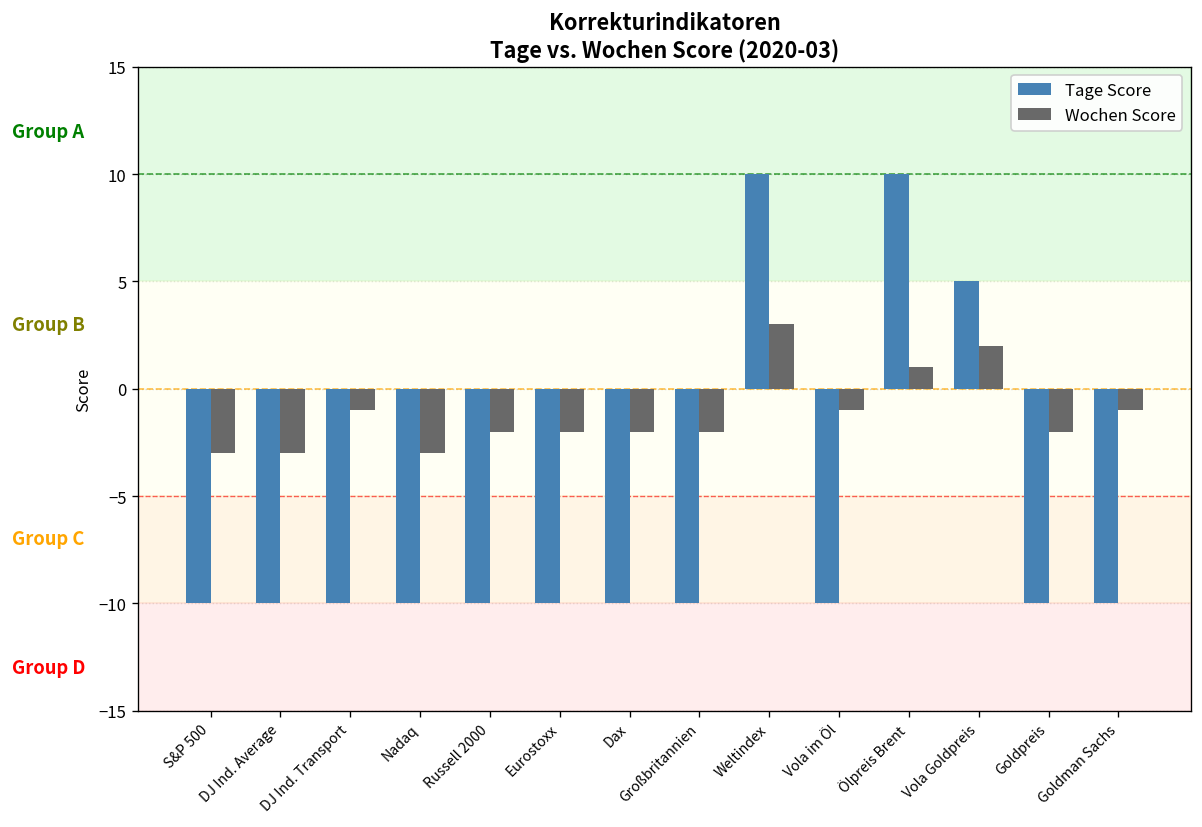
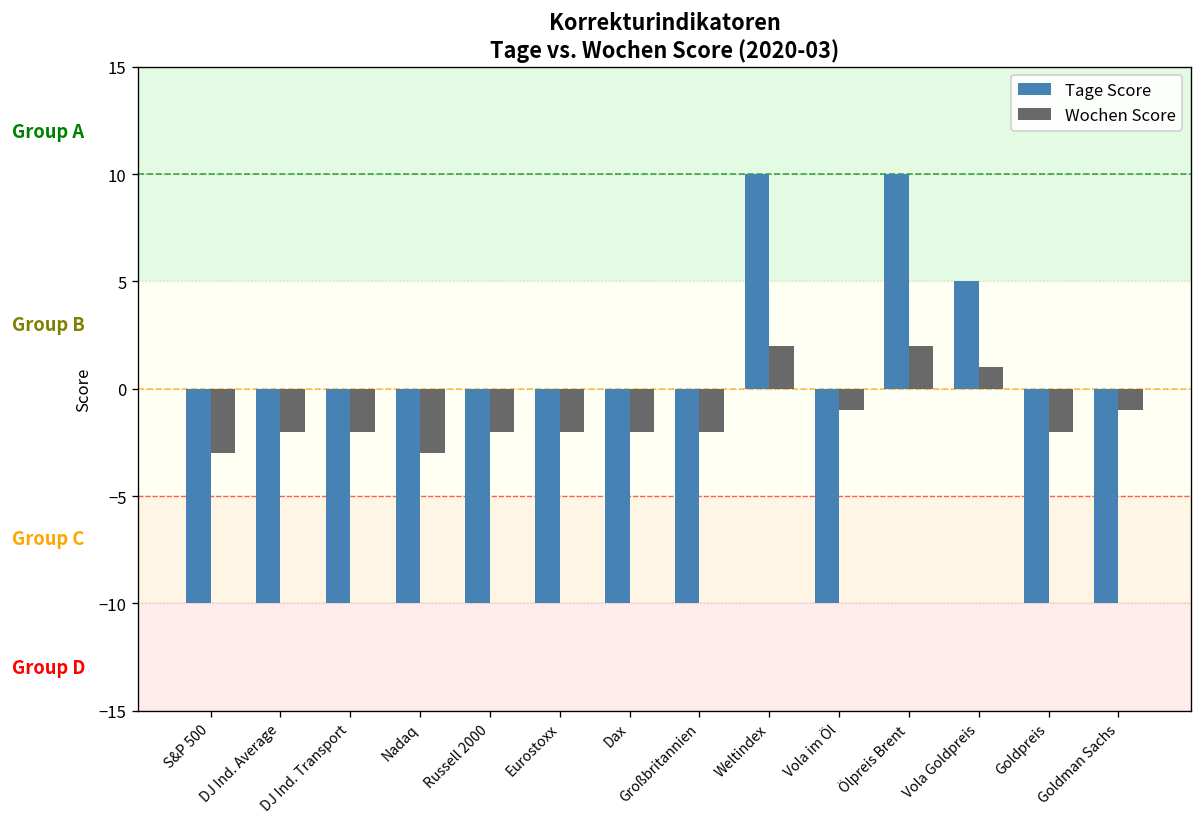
  {
    "Tage Score": {
      "S&P 500": -10,
      "DJ Ind. Average": -10,
      "DJ Ind. Transport": -10,
      "Nadaq": -10,
      "Russell 2000": -10,
      "Eurostoxx": -10,
      "Dax": -10,
      "Großbritannien": -10,
      "Weltindex": 10,
      "Vola im Öl": -10,
      "Ölpreis Brent": 10,
      "Vola Goldpreis": 5,
      "Goldpreis": -10,
      "Goldman Sachs": -10
    },
    "Wochen Score": {
      "S&P 500": -3,
-     "DJ Ind. Average": -3,
-     "DJ Ind. Transport": -1,
+     "DJ Ind. Average": -2,
+     "DJ Ind. Transport": -2,
      "Nadaq": -3,
      "Russell 2000": -2,
      "Eurostoxx": -2,
      "Dax": -2,
      "Großbritannien": -2,
-     "Weltindex": 3,
+     "Weltindex": 2,
      "Vola im Öl": -1,
-     "Ölpreis Brent": 1,
-     "Vola Goldpreis": 2,
+     "Ölpreis Brent": 2,
+     "Vola Goldpreis": 1,
      "Goldpreis": -2,
      "Goldman Sachs": -1
    }
  }
